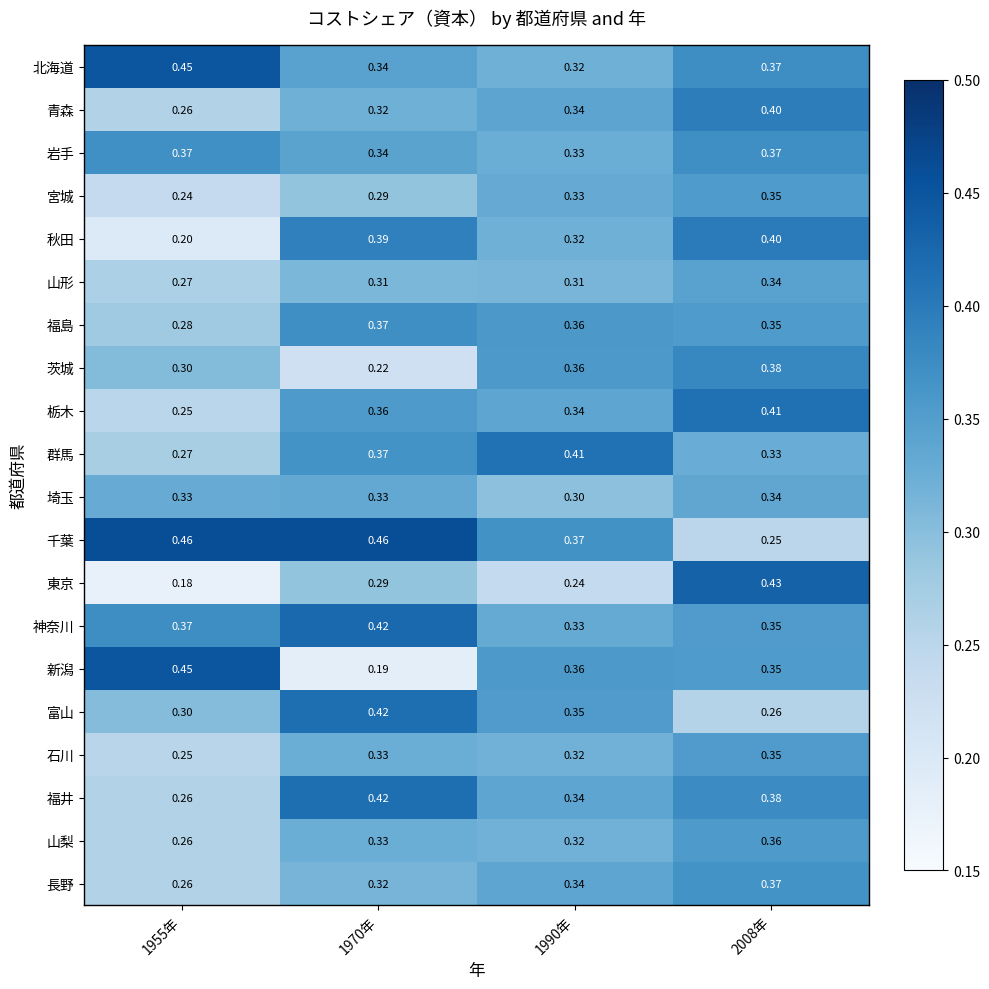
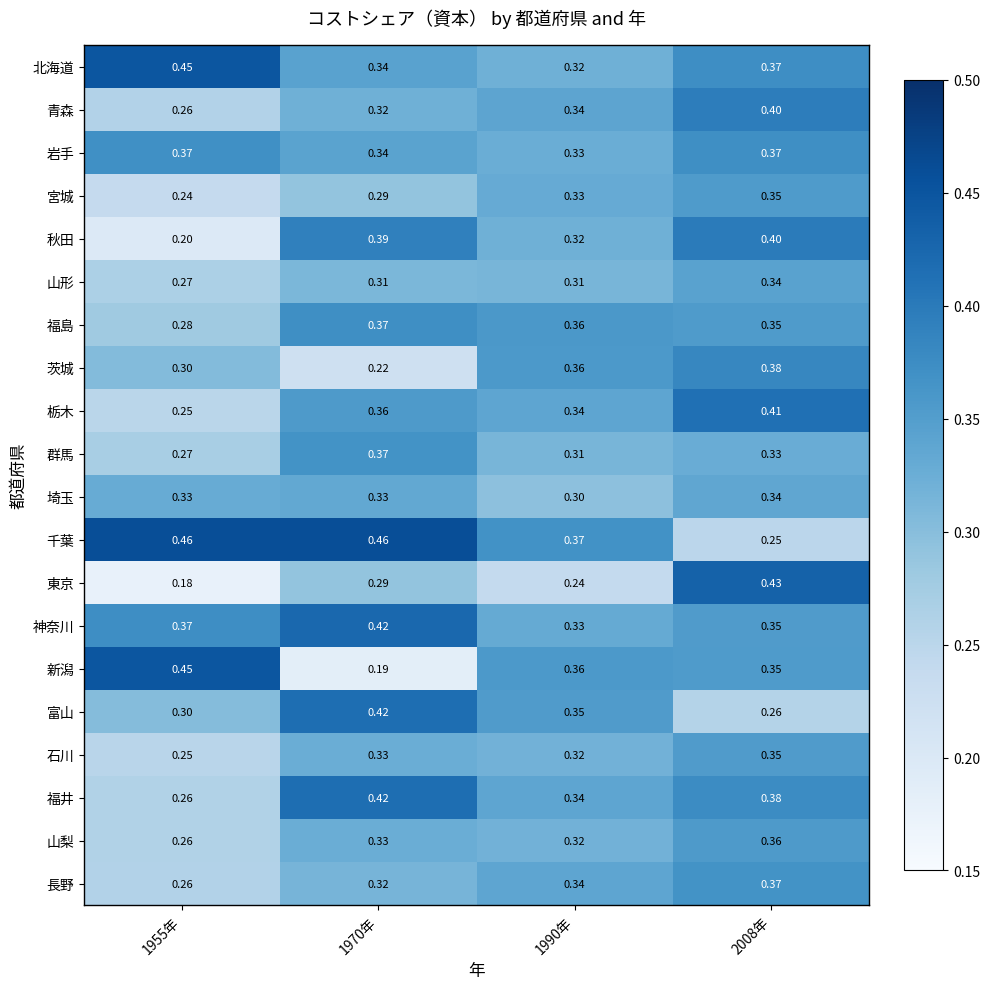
  {
    "北海道": {
      "1955年": 0.45,
      "1970年": 0.34,
      "1990年": 0.32,
      "2008年": 0.37
    },
    "青森": {
      "1955年": 0.26,
      "1970年": 0.32,
      "1990年": 0.34,
      "2008年": 0.40
    },
    "岩手": {
      "1955年": 0.37,
      "1970年": 0.34,
      "1990年": 0.33,
      "2008年": 0.37
    },
    "宮城": {
      "1955年": 0.24,
      "1970年": 0.29,
      "1990年": 0.33,
      "2008年": 0.35
    },
    "秋田": {
      "1955年": 0.20,
      "1970年": 0.39,
      "1990年": 0.32,
      "2008年": 0.40
    },
    "山形": {
      "1955年": 0.27,
      "1970年": 0.31,
      "1990年": 0.31,
      "2008年": 0.34
    },
    "福島": {
      "1955年": 0.28,
      "1970年": 0.37,
      "1990年": 0.36,
      "2008年": 0.35
    },
    "茨城": {
      "1955年": 0.30,
      "1970年": 0.22,
      "1990年": 0.36,
      "2008年": 0.38
    },
    "栃木": {
      "1955年": 0.25,
      "1970年": 0.36,
      "1990年": 0.34,
      "2008年": 0.41
    },
    "群馬": {
      "1955年": 0.27,
      "1970年": 0.37,
-     "1990年": 0.41,
+     "1990年": 0.31,
      "2008年": 0.33
    },
    "埼玉": {
      "1955年": 0.33,
      "1970年": 0.33,
      "1990年": 0.30,
      "2008年": 0.34
    },
    "千葉": {
      "1955年": 0.46,
      "1970年": 0.46,
      "1990年": 0.37,
      "2008年": 0.25
    },
    "東京": {
      "1955年": 0.18,
      "1970年": 0.29,
      "1990年": 0.24,
      "2008年": 0.43
    },
    "神奈川": {
      "1955年": 0.37,
      "1970年": 0.42,
      "1990年": 0.33,
      "2008年": 0.35
    },
    "新潟": {
      "1955年": 0.45,
      "1970年": 0.19,
      "1990年": 0.36,
      "2008年": 0.35
    },
    "富山": {
      "1955年": 0.30,
      "1970年": 0.42,
      "1990年": 0.35,
      "2008年": 0.26
    },
    "石川": {
      "1955年": 0.25,
      "1970年": 0.33,
      "1990年": 0.32,
      "2008年": 0.35
    },
    "福井": {
      "1955年": 0.26,
      "1970年": 0.42,
      "1990年": 0.34,
      "2008年": 0.38
    },
    "山梨": {
      "1955年": 0.26,
      "1970年": 0.33,
      "1990年": 0.32,
      "2008年": 0.36
    },
    "長野": {
      "1955年": 0.26,
      "1970年": 0.32,
      "1990年": 0.34,
      "2008年": 0.37
    }
  }
